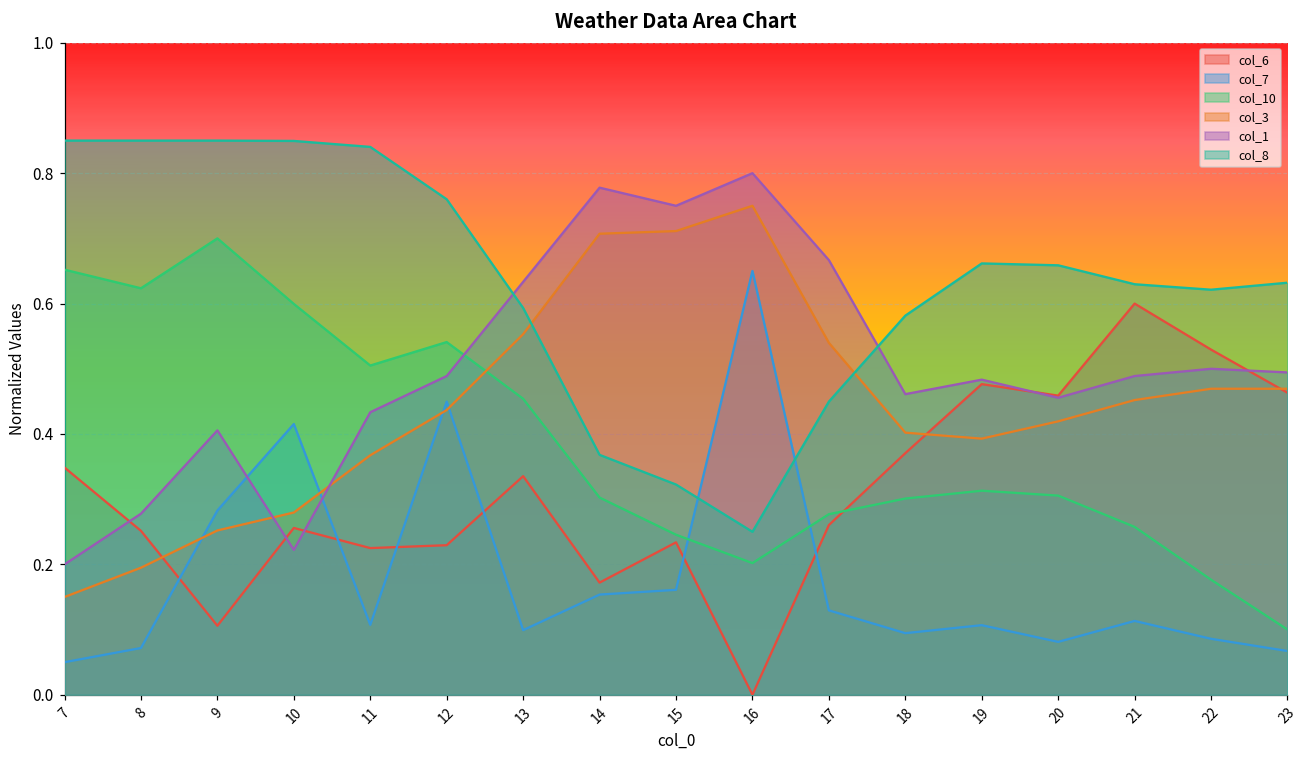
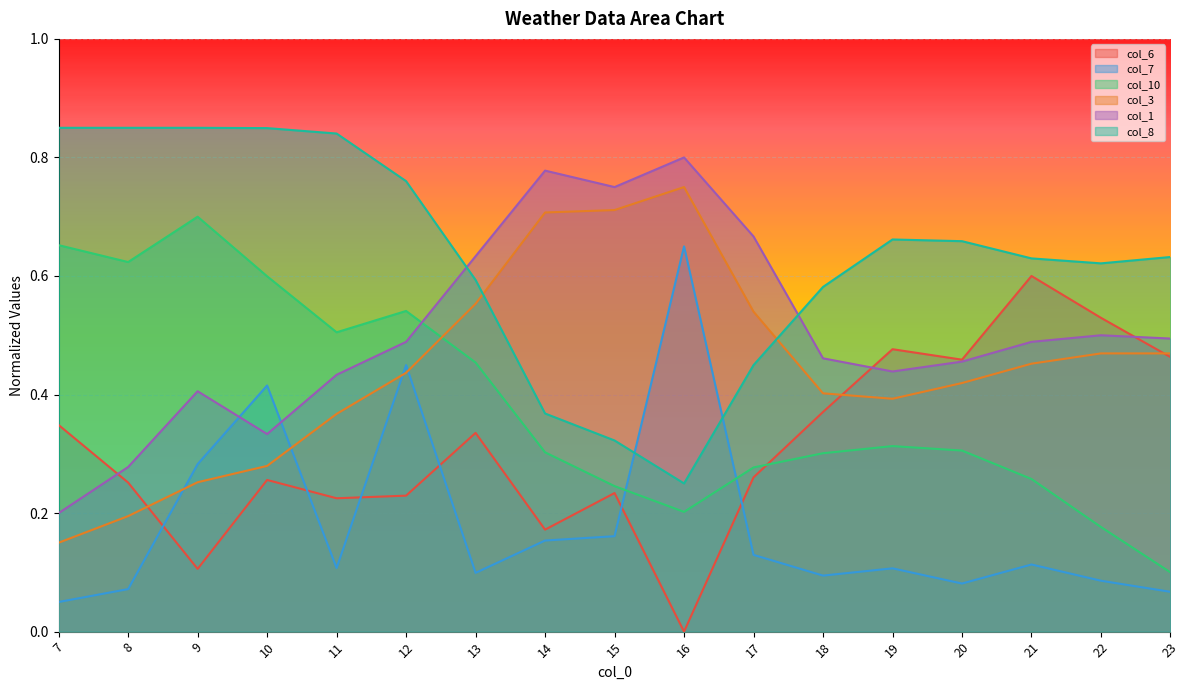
  {
    "col_1": {
      "7": 0.20,
      "8": 0.28,
      "9": 0.41,
-     "10": 0.22,
+     "10": 0.33,
      "11": 0.43,
      "12": 0.49,
      "13": 0.63,
      "14": 0.78,
      "15": 0.75,
      "16": 0.80,
      "17": 0.67,
      "18": 0.46,
-     "19": 0.48,
+     "19": 0.44,
      "21": 0.49,
      "22": 0.50,
      "23": 0.49
    }
  }
